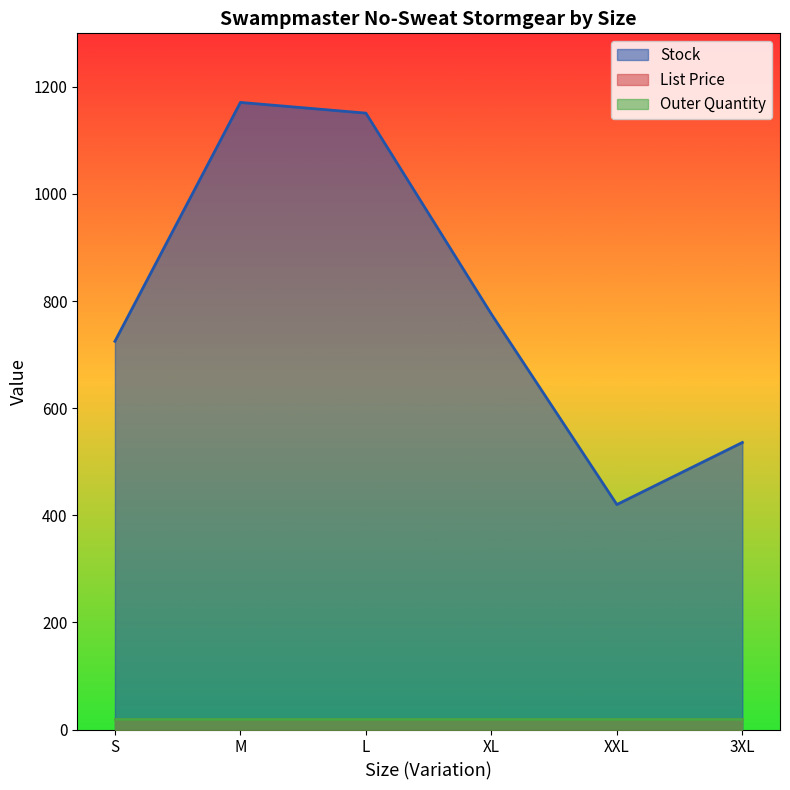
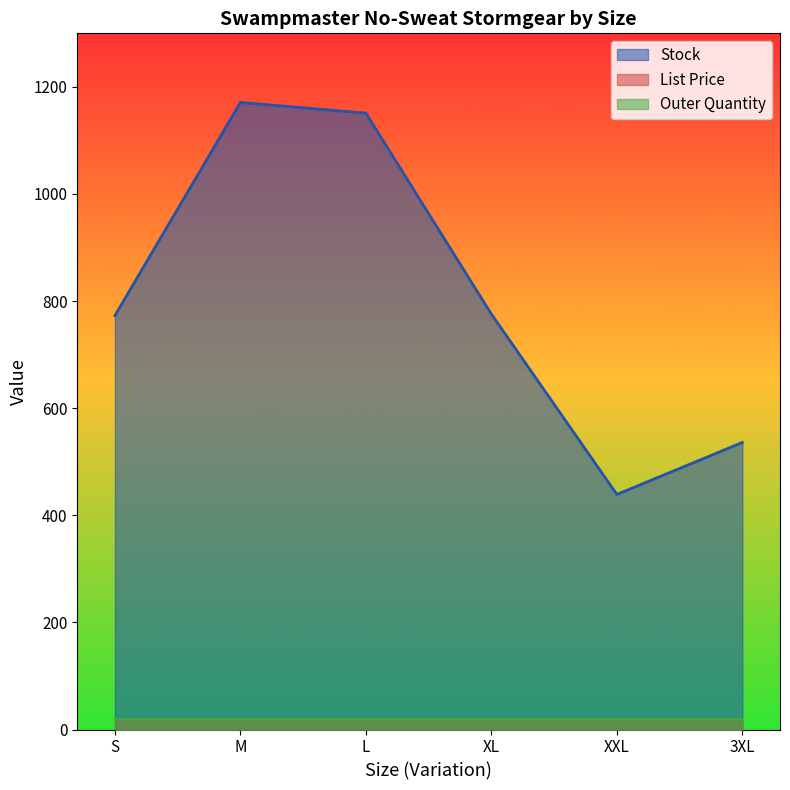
  {
    "Stock": {
-     "S": 720,
+     "S": 770,
      "M": 1170,
      "L": 1150,
      "XL": 780,
-     "XXL": 420,
+     "XXL": 440,
      "3XL": 540
    },
    "Outer Quantity": {
      "S": 20,
      "M": 20,
      "L": 20,
      "XL": 20,
      "XXL": 20,
      "3XL": 20
    }
  }
